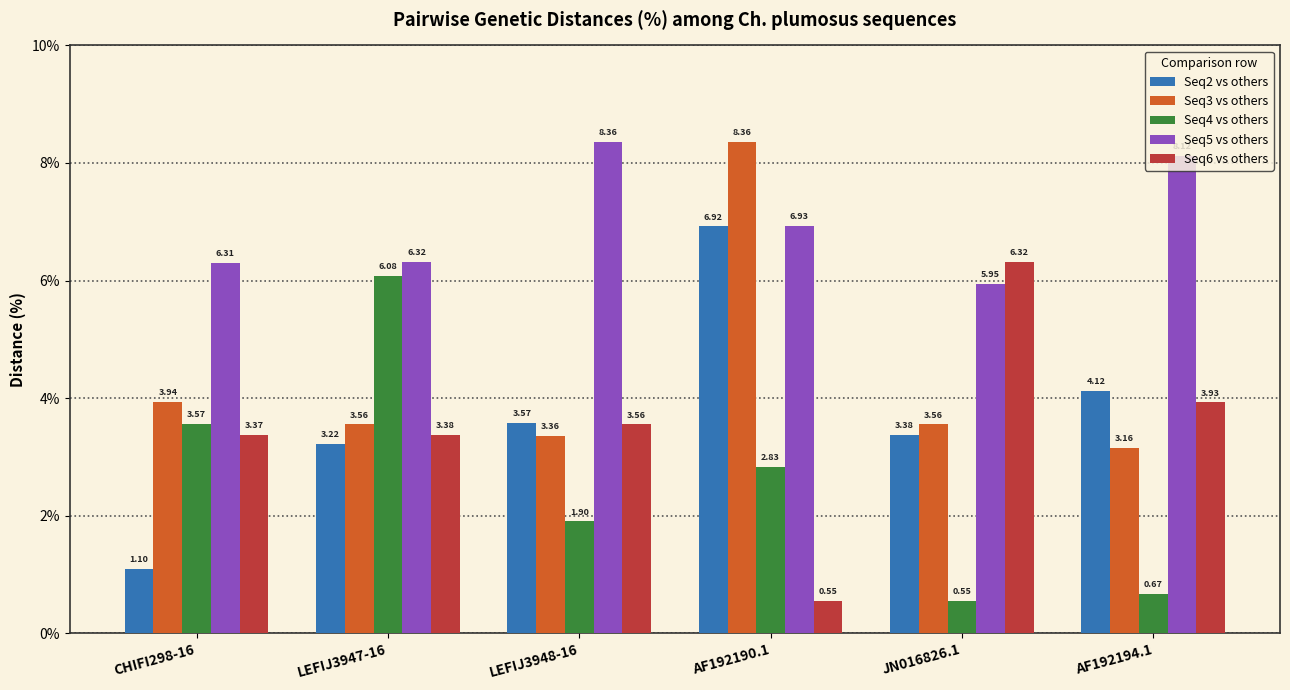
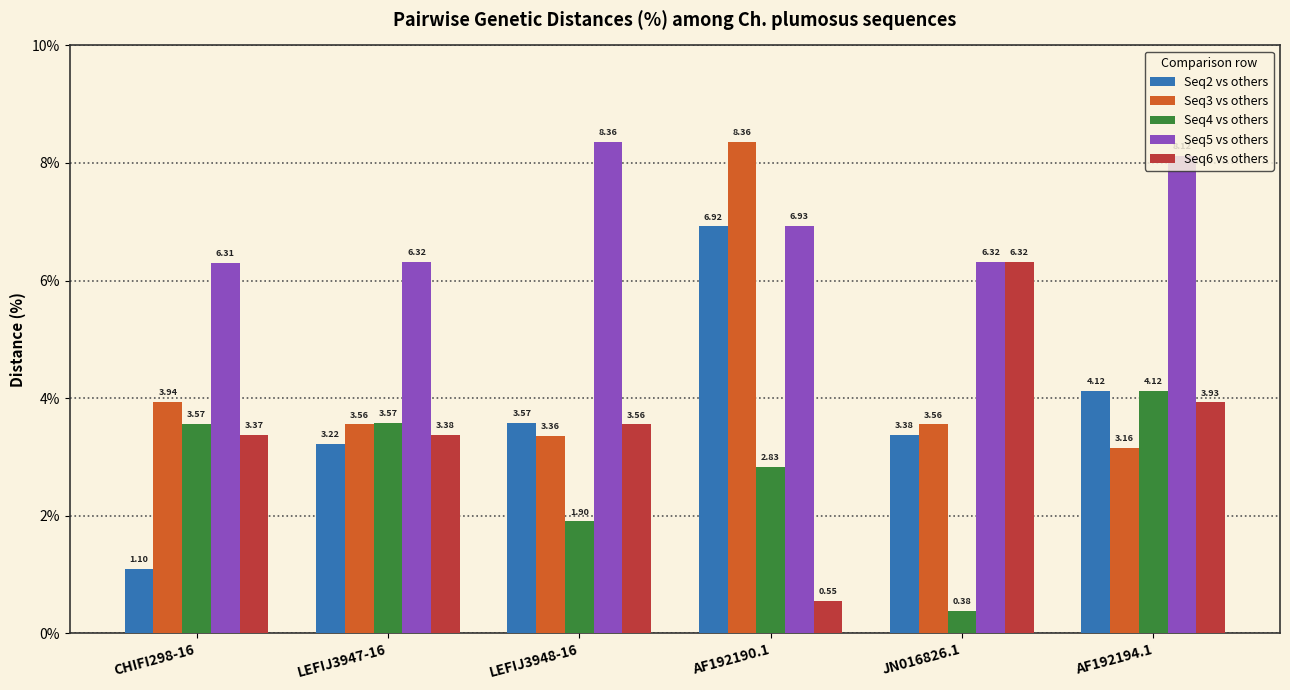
  {
    "Seq2 vs others": {
      "CHIFI298-16": 1.10,
      "LEFIJ3947-16": 3.22,
      "LEFIJ3948-16": 3.57,
      "AF192190.1": 6.92,
      "JN016826.1": 3.38,
      "AF192194.1": 4.12
    },
    "Seq4 vs others": {
      "CHIFI298-16": 3.57,
-     "LEFIJ3947-16": 6.08,
+     "LEFIJ3947-16": 3.57,
      "LEFIJ3948-16": 1.90,
      "AF192190.1": 2.83,
-     "JN016826.1": 0.55,
-     "AF192194.1": 0.67
+     "JN016826.1": 0.38,
+     "AF192194.1": 4.12
    },
    "Seq5 vs others": {
      "CHIFI298-16": 6.31,
      "LEFIJ3947-16": 6.32,
      "LEFIJ3948-16": 8.36,
      "AF192190.1": 6.93,
-     "JN016826.1": 5.95
+     "JN016826.1": 6.32
    }
  }
